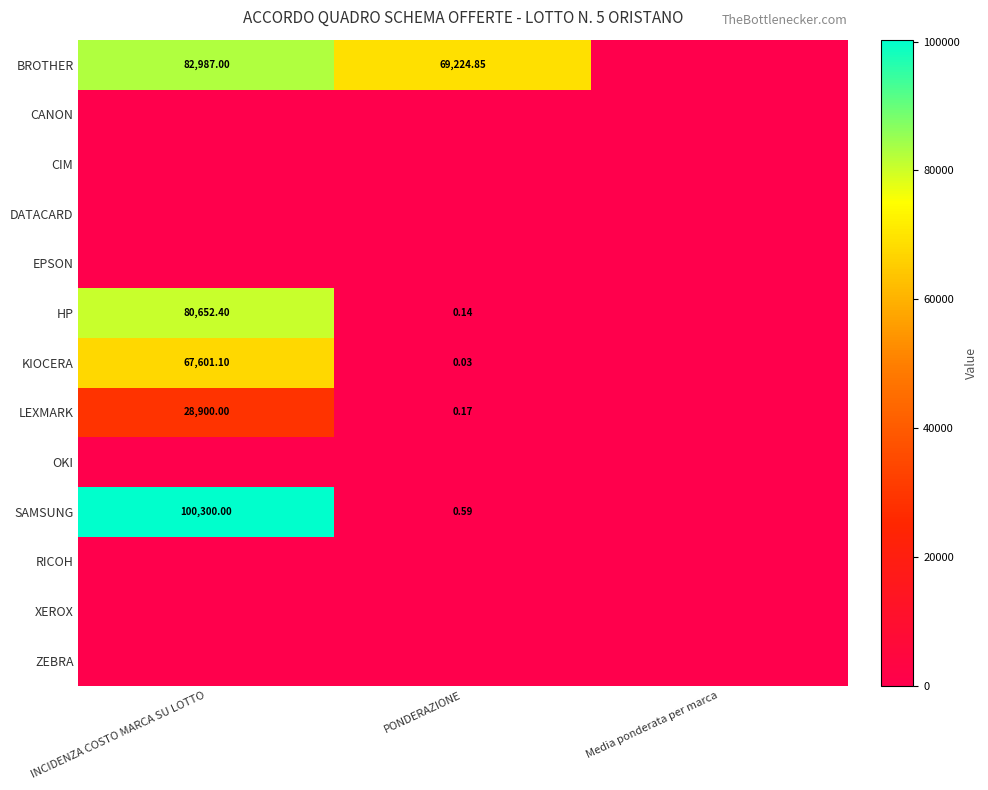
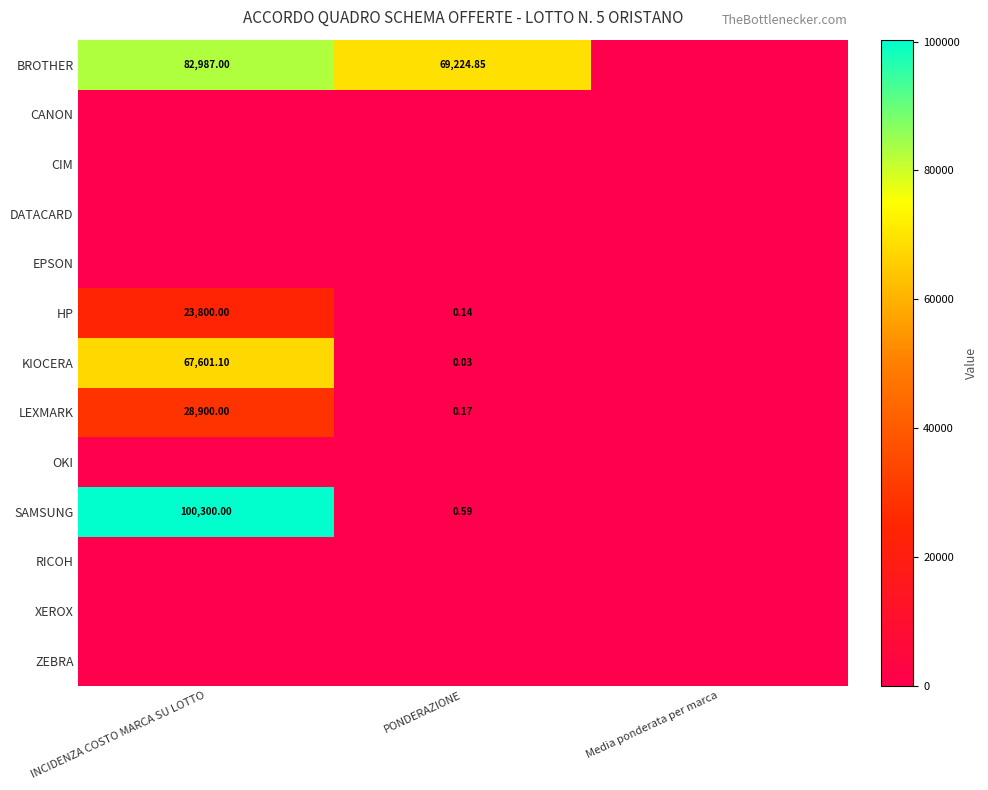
  {
    "BROTHER": {
      "INCIDENZA COSTO MARCA SU LOTTO": "82,987.00",
      "PONDERAZIONE": "69,224.85"
    },
    "HP": {
-     "INCIDENZA COSTO MARCA SU LOTTO": "80,652.40",
+     "INCIDENZA COSTO MARCA SU LOTTO": "23,800.00",
      "PONDERAZIONE": "0.14"
    },
    "KIOCERA": {
      "INCIDENZA COSTO MARCA SU LOTTO": "67,601.10",
      "PONDERAZIONE": "0.03"
    },
    "LEXMARK": {
      "INCIDENZA COSTO MARCA SU LOTTO": "28,900.00",
      "PONDERAZIONE": "0.17"
    },
    "SAMSUNG": {
      "INCIDENZA COSTO MARCA SU LOTTO": "100,300.00",
      "PONDERAZIONE": "0.59"
    }
  }
